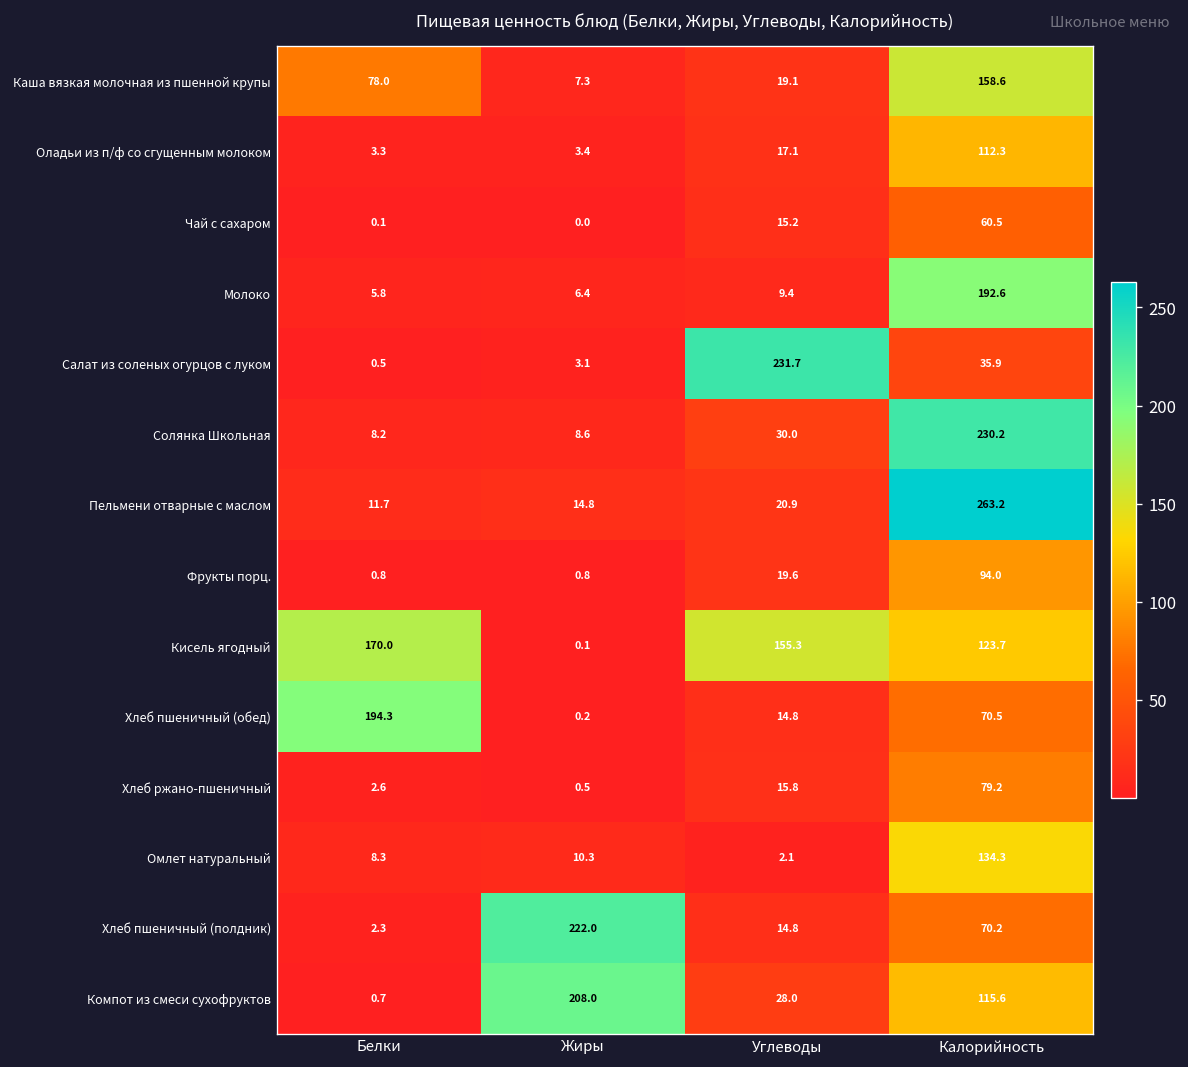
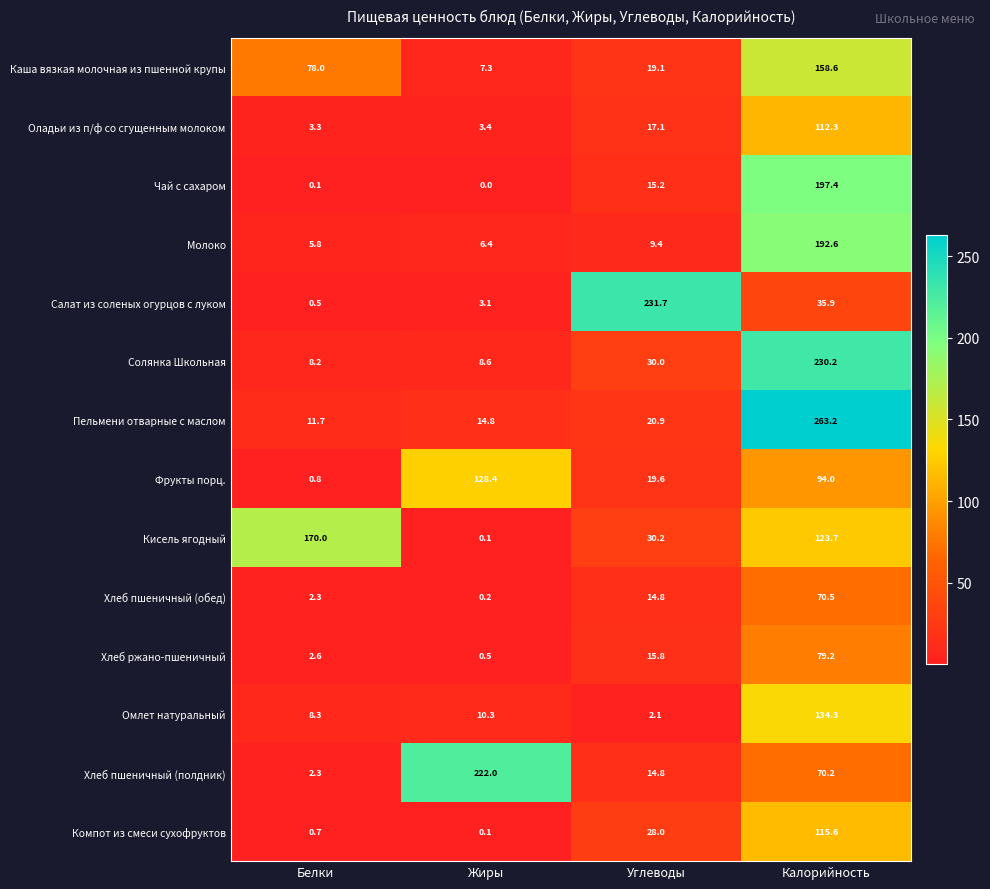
  {
    "Каша вязкая молочная из пшенной крупы": {
      "Белки": 78.0,
      "Жиры": 7.3,
      "Углеводы": 19.1,
      "Калорийность": 158.6
    },
    "Оладьи из п/ф со сгущенным молоком": {
      "Белки": 3.3,
      "Жиры": 3.4,
      "Углеводы": 17.1,
      "Калорийность": 112.3
    },
    "Чай с сахаром": {
      "Белки": 0.1,
      "Жиры": 0.0,
      "Углеводы": 15.2,
-     "Калорийность": 60.5
+     "Калорийность": 197.4
    },
    "Молоко": {
      "Белки": 5.8,
      "Жиры": 6.4,
      "Углеводы": 9.4,
      "Калорийность": 192.6
    },
    "Салат из соленых огурцов с луком": {
      "Белки": 0.5,
      "Жиры": 3.1,
      "Углеводы": 231.7,
      "Калорийность": 35.9
    },
    "Солянка Школьная": {
      "Белки": 8.2,
      "Жиры": 8.6,
      "Углеводы": 30.0,
      "Калорийность": 230.2
    },
    "Пельмени отварные с маслом": {
      "Белки": 11.7,
      "Жиры": 14.8,
      "Углеводы": 20.9,
      "Калорийность": 263.2
    },
    "Фрукты порц.": {
      "Белки": 0.8,
-     "Жиры": 0.8,
+     "Жиры": 128.4,
      "Углеводы": 19.6,
      "Калорийность": 94.0
    },
    "Кисель ягодный": {
      "Белки": 170.0,
      "Жиры": 0.1,
-     "Углеводы": 155.3,
+     "Углеводы": 30.2,
      "Калорийность": 123.7
    },
    "Хлеб пшеничный (обед)": {
-     "Белки": 194.3,
+     "Белки": 2.3,
      "Жиры": 0.2,
      "Углеводы": 14.8,
      "Калорийность": 70.5
    },
    "Хлеб ржано-пшеничный": {
      "Белки": 2.6,
      "Жиры": 0.5,
      "Углеводы": 15.8,
      "Калорийность": 79.2
    },
    "Омлет натуральный": {
      "Белки": 8.3,
      "Жиры": 10.3,
      "Углеводы": 2.1,
      "Калорийность": 134.3
    },
    "Хлеб пшеничный (полдник)": {
      "Белки": 2.3,
      "Жиры": 222.0,
      "Углеводы": 14.8,
      "Калорийность": 70.2
    },
    "Компот из смеси сухофруктов": {
      "Белки": 0.7,
-     "Жиры": 208.0,
+     "Жиры": 0.1,
      "Углеводы": 28.0,
      "Калорийность": 115.6
    }
  }
